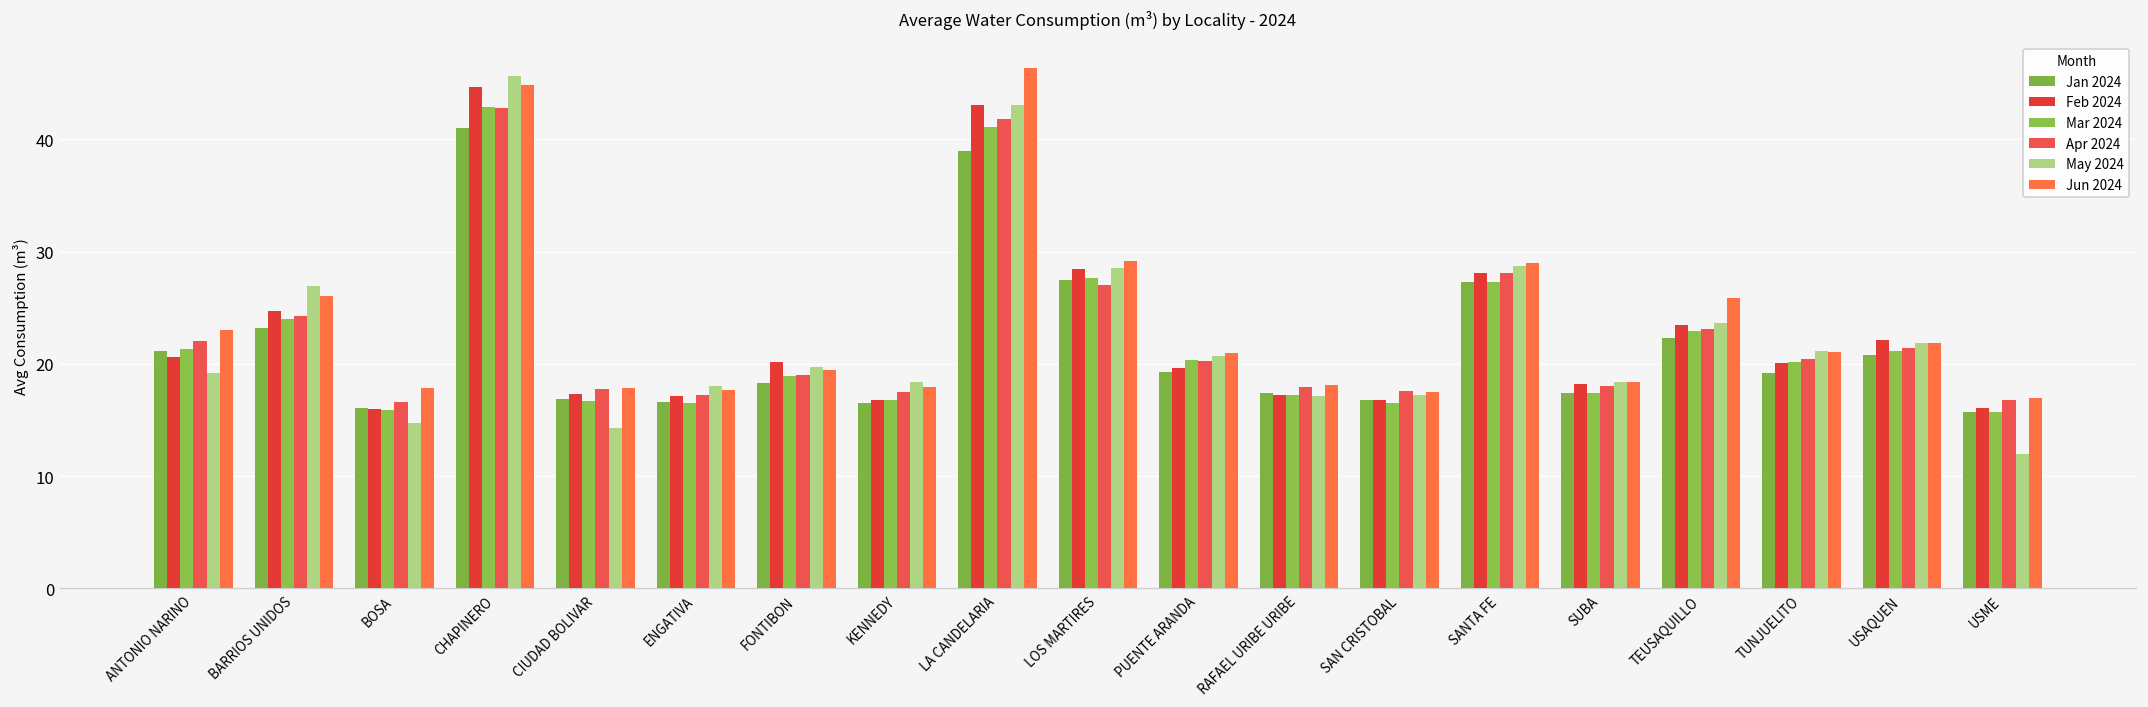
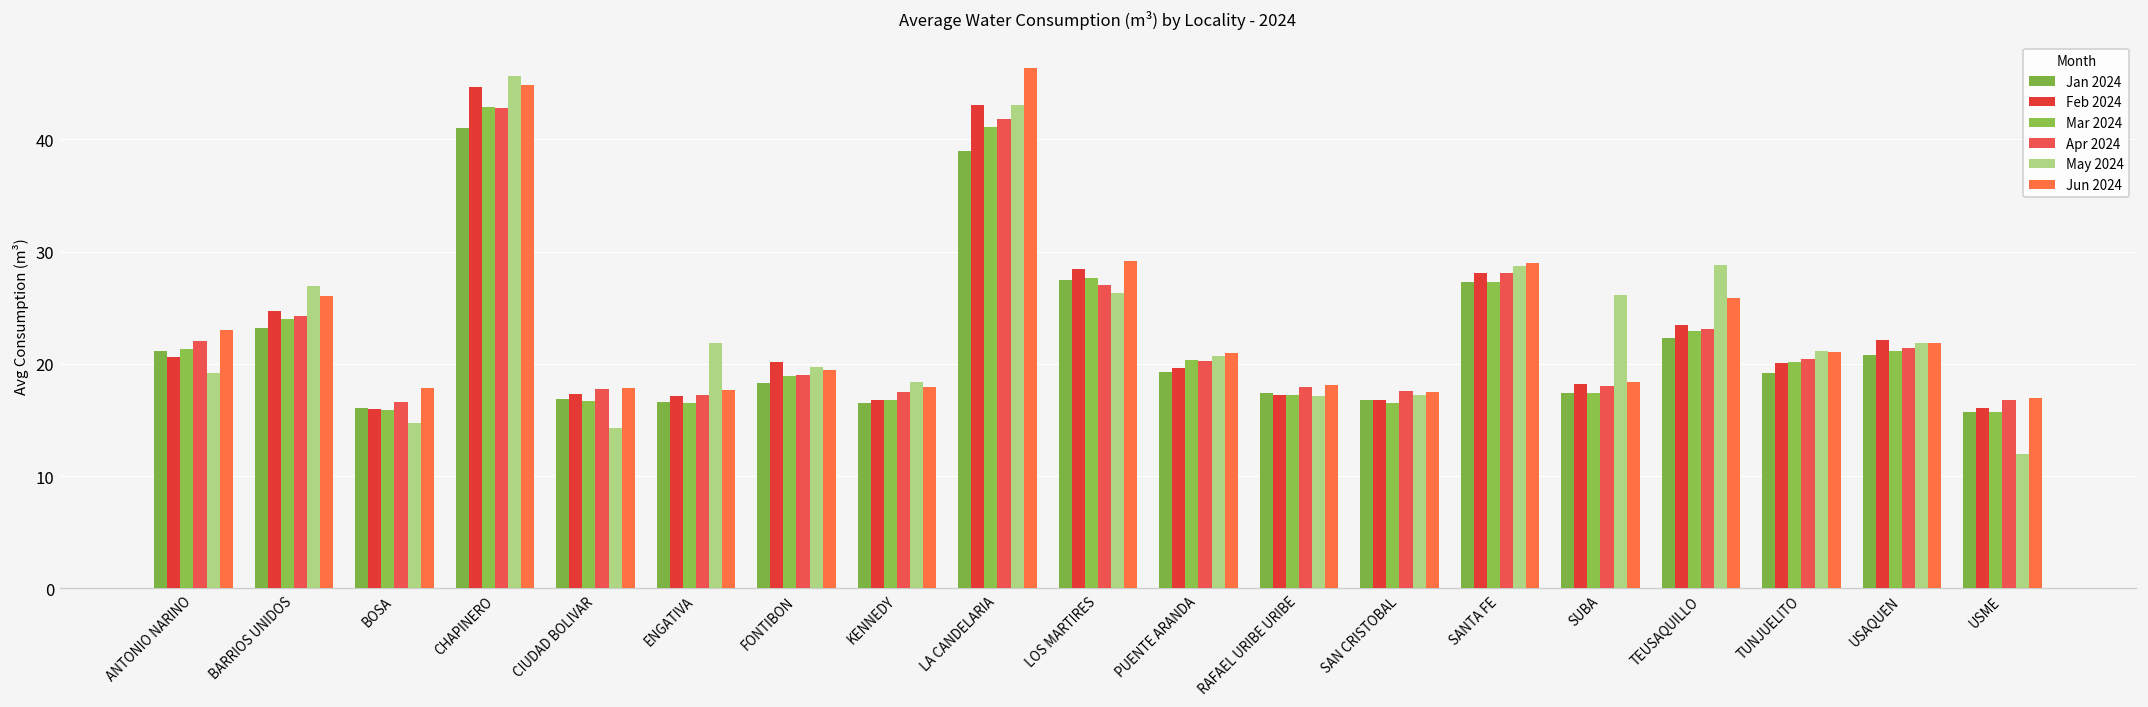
  {
    "May 2024": {
      "ANTONIO NARINO": 19,
      "BARRIOS UNIDOS": 27,
      "BOSA": 15,
      "CHAPINERO": 46,
      "CIUDAD BOLIVAR": 14,
-     "ENGATIVA": 18,
+     "ENGATIVA": 22,
      "FONTIBON": 20,
      "KENNEDY": 18,
      "LA CANDELARIA": 43,
-     "LOS MARTIRES": 29,
+     "LOS MARTIRES": 26,
      "PUENTE ARANDA": 21,
      "RAFAEL URIBE URIBE": 17,
      "SAN CRISTOBAL": 17,
      "SANTA FE": 29,
-     "SUBA": 18,
-     "TEUSAQUILLO": 24,
+     "SUBA": 26,
+     "TEUSAQUILLO": 29,
      "TUNJUELITO": 21,
      "USAQUEN": 22,
      "USME": 12
    }
  }
